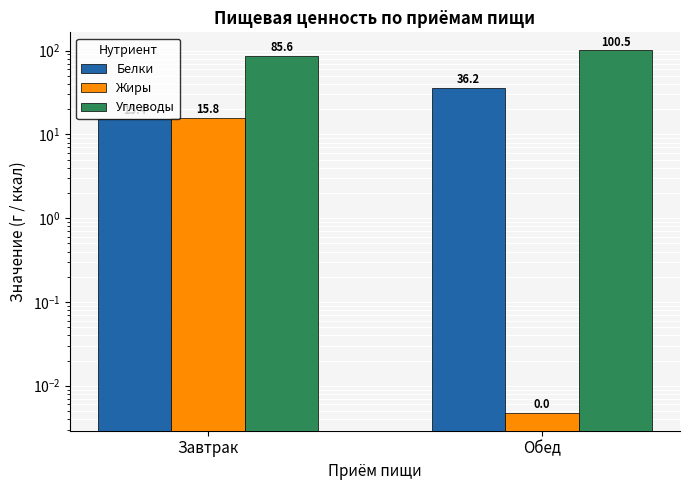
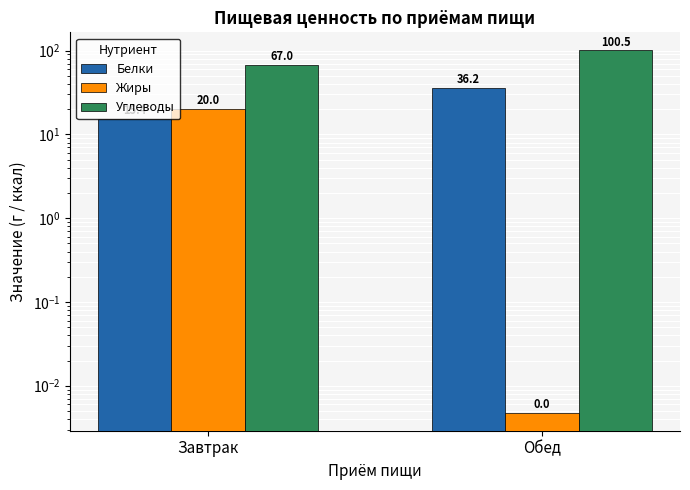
  {
    "Белки": {
      "Обед": 36.2
    },
    "Жиры": {
-     "Завтрак": 15.8,
+     "Завтрак": 20.0,
      "Обед": 0.0
    },
    "Углеводы": {
-     "Завтрак": 85.6,
+     "Завтрак": 67.0,
      "Обед": 100.5
    }
  }
